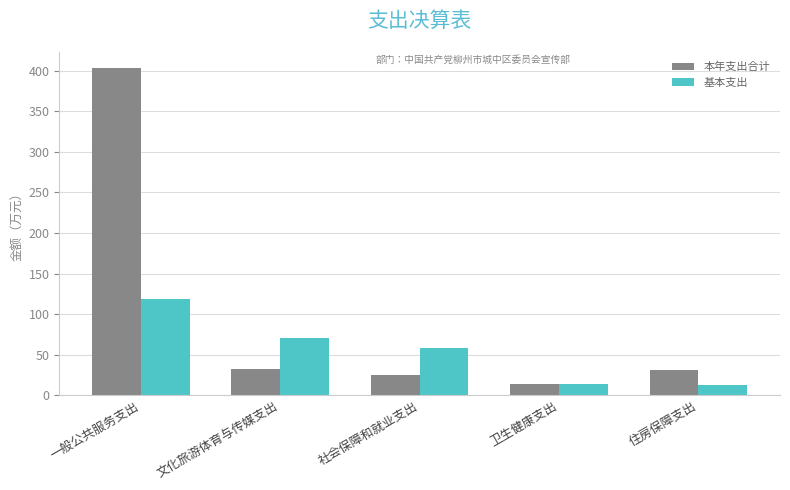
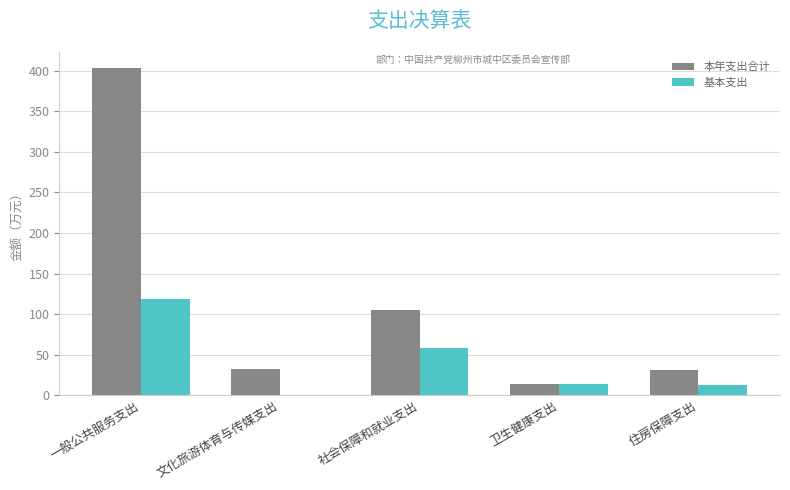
  {
    "本年支出合计": {
      "一般公共服务支出": 400,
      "文化旅游体育与传媒支出": 30,
-     "社会保障和就业支出": 20,
+     "社会保障和就业支出": 100,
      "卫生健康支出": 10,
      "住房保障支出": 30
    },
    "基本支出": {
      "一般公共服务支出": 120,
-     "文化旅游体育与传媒支出": 70,
+     "文化旅游体育与传媒支出": 0,
      "社会保障和就业支出": 60,
      "卫生健康支出": 10,
      "住房保障支出": 10
    }
  }
